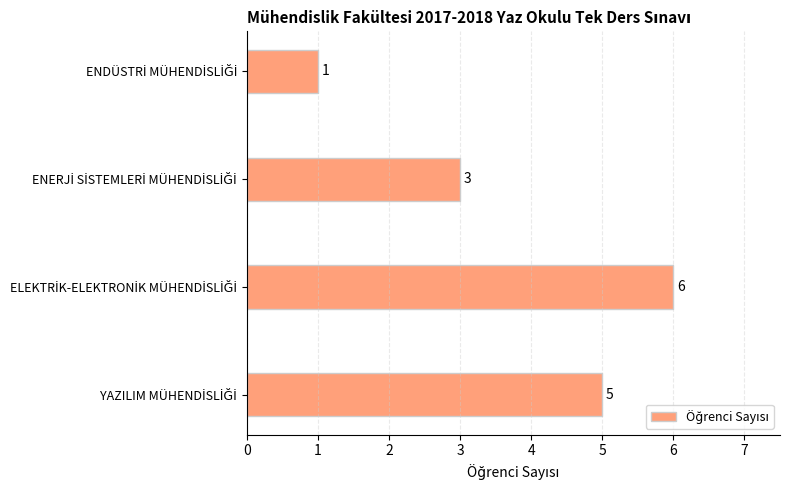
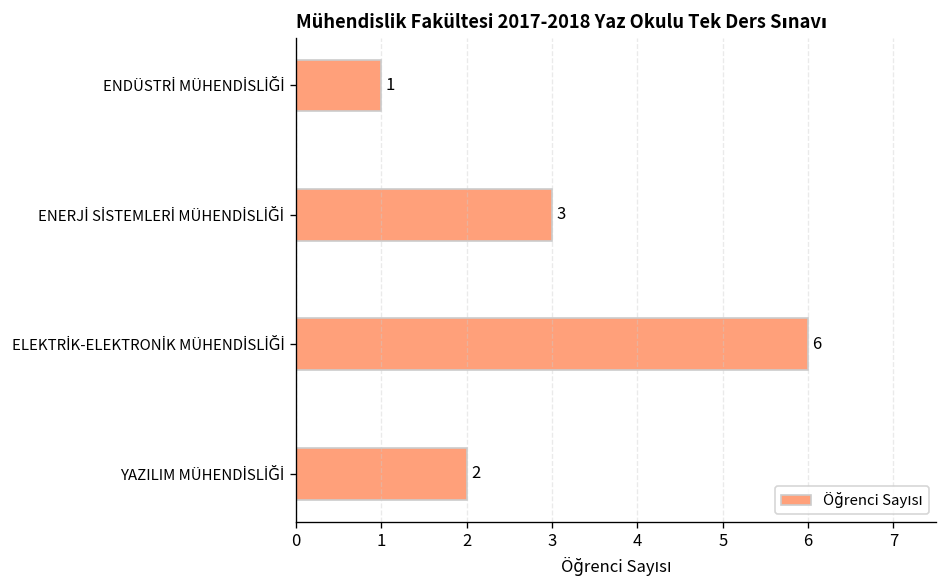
  {
    "ENDÜSTRİ MÜHENDİSLİĞİ": 1,
    "ENERJİ SİSTEMLERİ MÜHENDİSLİĞİ": 3,
    "ELEKTRİK-ELEKTRONİK MÜHENDİSLİĞİ": 6,
-   "YAZILIM MÜHENDİSLİĞİ": 5
+   "YAZILIM MÜHENDİSLİĞİ": 2
  }
